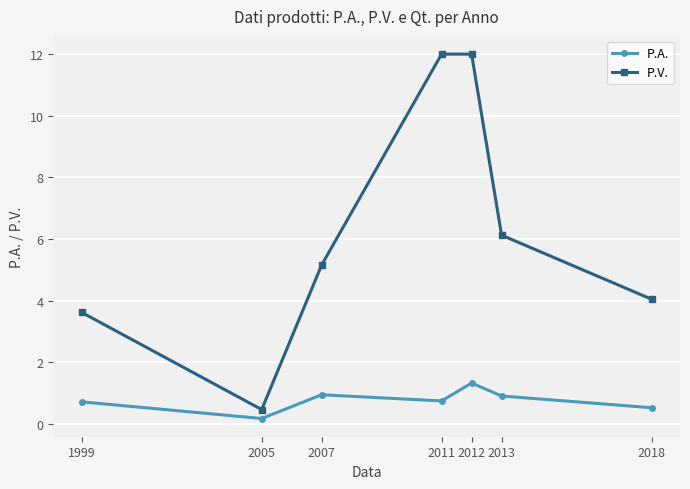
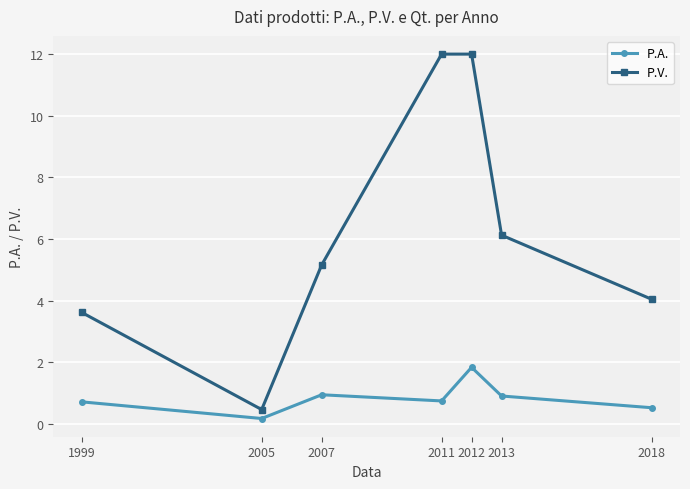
  {
    "P.A.": {
      "1999": 0.7,
      "2005": 0.2,
      "2007": 1.0,
      "2011": 0.8,
-     "2012": 1.3,
+     "2012": 1.8,
      "2013": 0.9,
      "2018": 0.5
    },
    "P.V.": {
      "1999": 3.6,
      "2005": 0.5,
      "2007": 5.2,
      "2011": 12.0,
      "2012": 12.0,
      "2013": 6.1,
      "2018": 4.1
    }
  }
